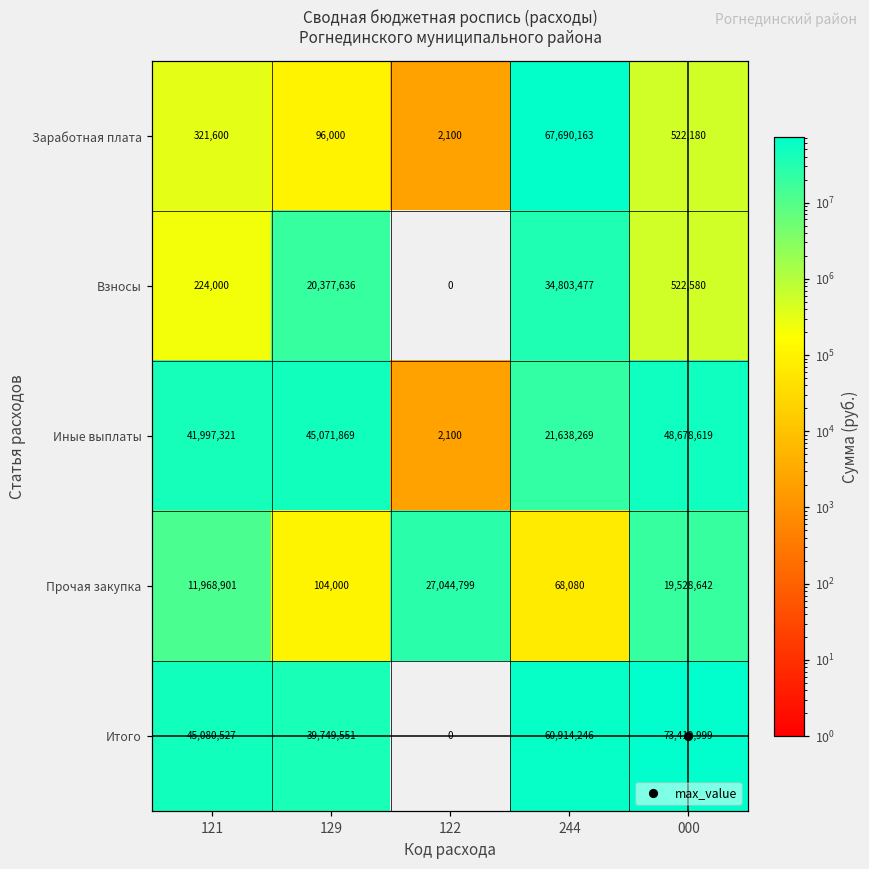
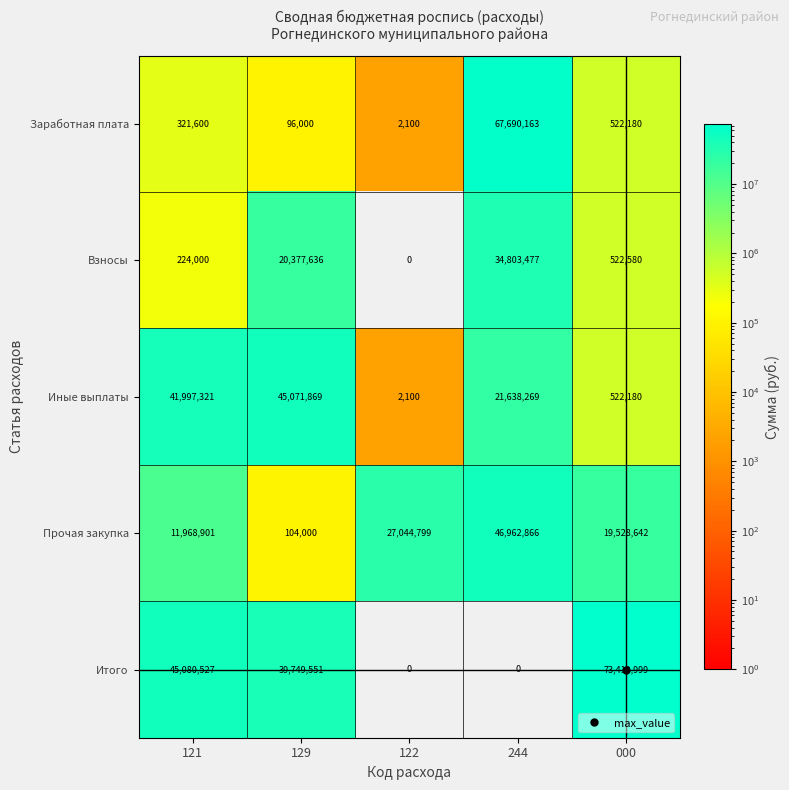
  {
    "Заработная плата": {
      "121": "321,600",
      "129": "96,000",
      "122": "2,100",
      "244": "67,690,163",
      "000": "522,180"
    },
    "Взносы": {
      "121": "224,000",
      "129": "20,377,636",
      "122": "0",
      "244": "34,803,477",
      "000": "522,580"
    },
    "Иные выплаты": {
      "121": "41,997,321",
      "129": "45,071,869",
      "122": "2,100",
      "244": "21,638,269",
-     "000": "48,678,619"
+     "000": "522,180"
    },
    "Прочая закупка": {
      "121": "11,968,901",
      "129": "104,000",
      "122": "27,044,799",
-     "244": "68,080",
+     "244": "46,962,866",
      "000": "19,528,642"
    },
    "Итого": {
      "121": "45,080,527",
      "129": "39,749,551",
      "122": "0",
-     "244": "60,914,246"
+     "244": "0"
    }
  }
